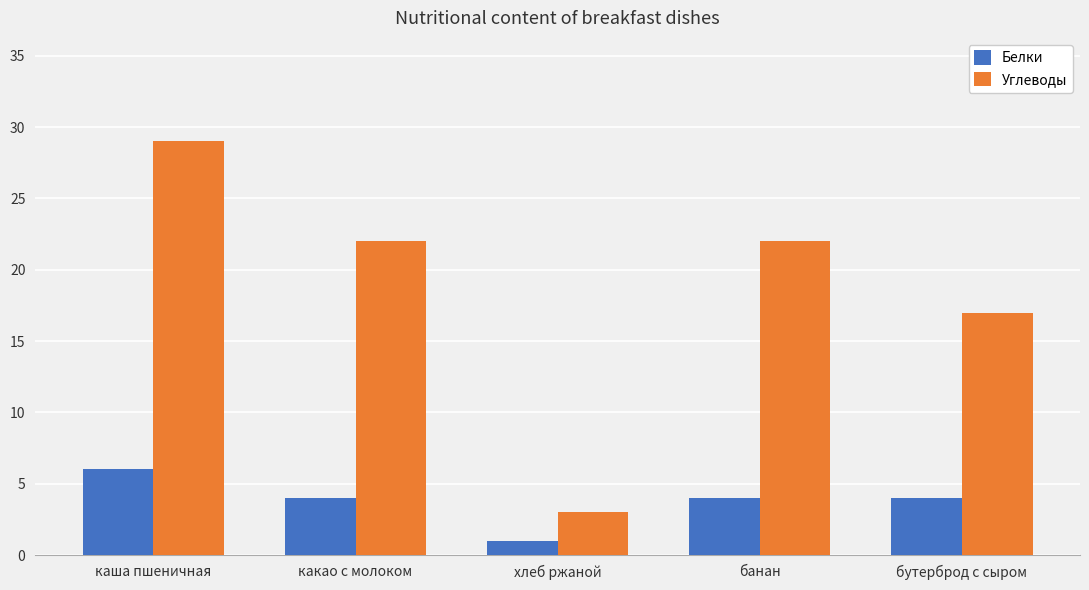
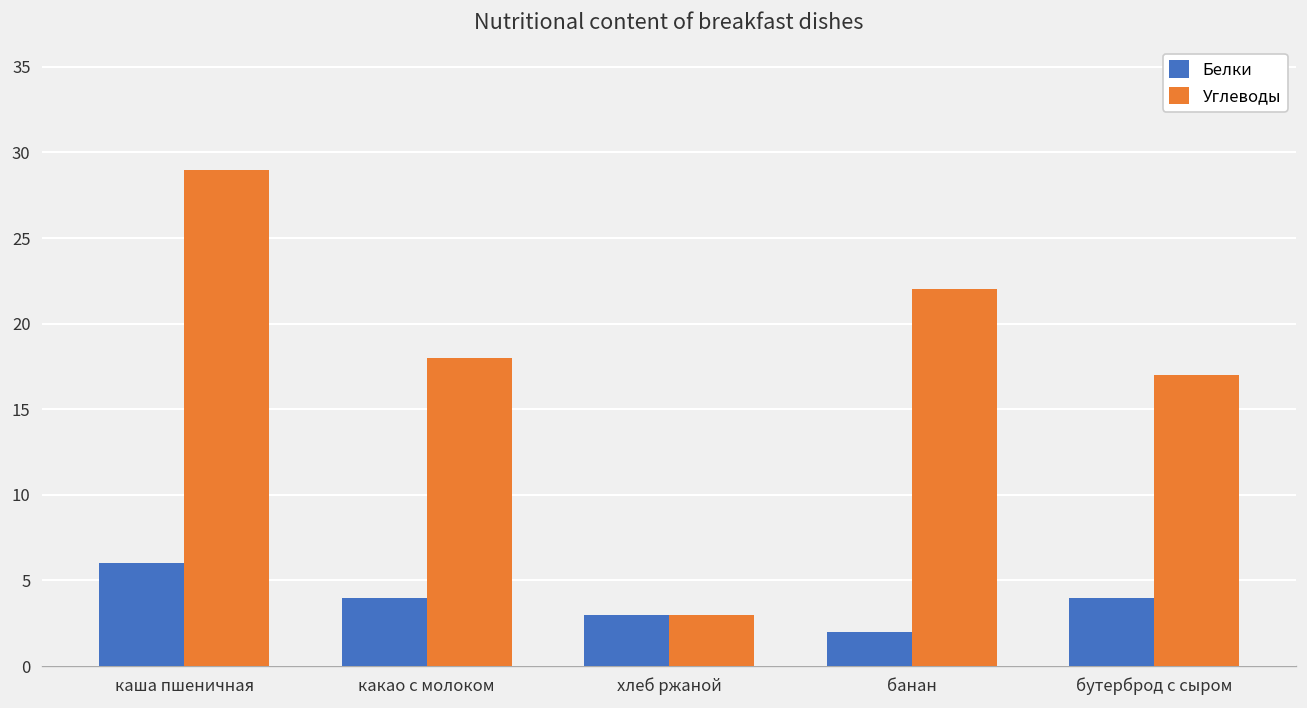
  {
    "Белки": {
      "каша пшеничная": 6,
      "какао с молоком": 4,
-     "хлеб ржаной": 1,
-     "банан": 4,
+     "хлеб ржаной": 3,
+     "банан": 2,
      "бутерброд с сыром": 4
    },
    "Углеводы": {
      "каша пшеничная": 29,
-     "какао с молоком": 22,
+     "какао с молоком": 18,
      "хлеб ржаной": 3,
      "банан": 22,
      "бутерброд с сыром": 17
    }
  }
